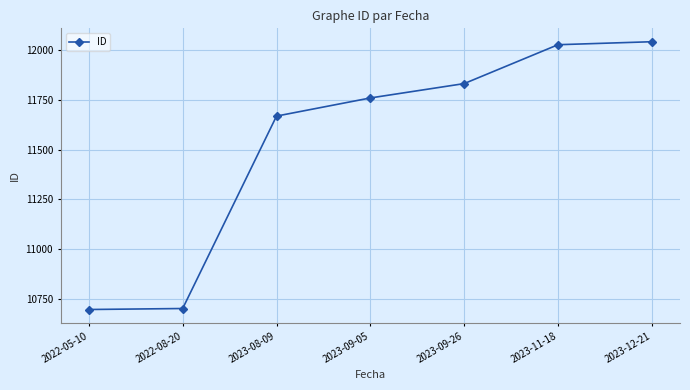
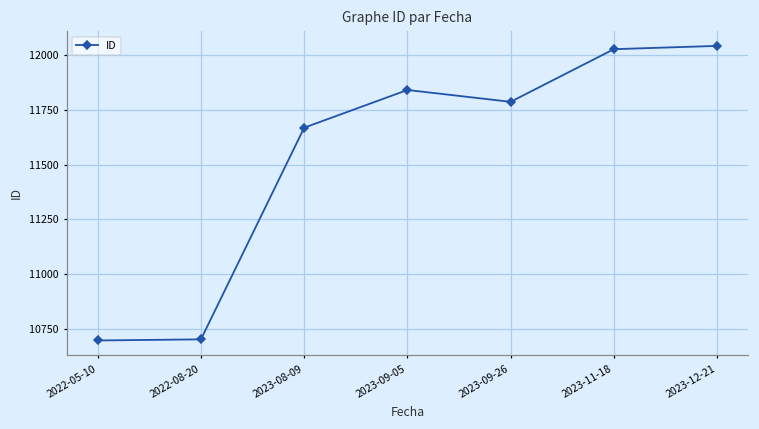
  {
    "2022-05-10": 10700,
    "2022-08-20": 10700,
    "2023-08-09": 11670,
-   "2023-09-05": 11760,
-   "2023-09-26": 11830,
+   "2023-09-05": 11840,
+   "2023-09-26": 11790,
    "2023-11-18": 12030,
    "2023-12-21": 12040
  }
